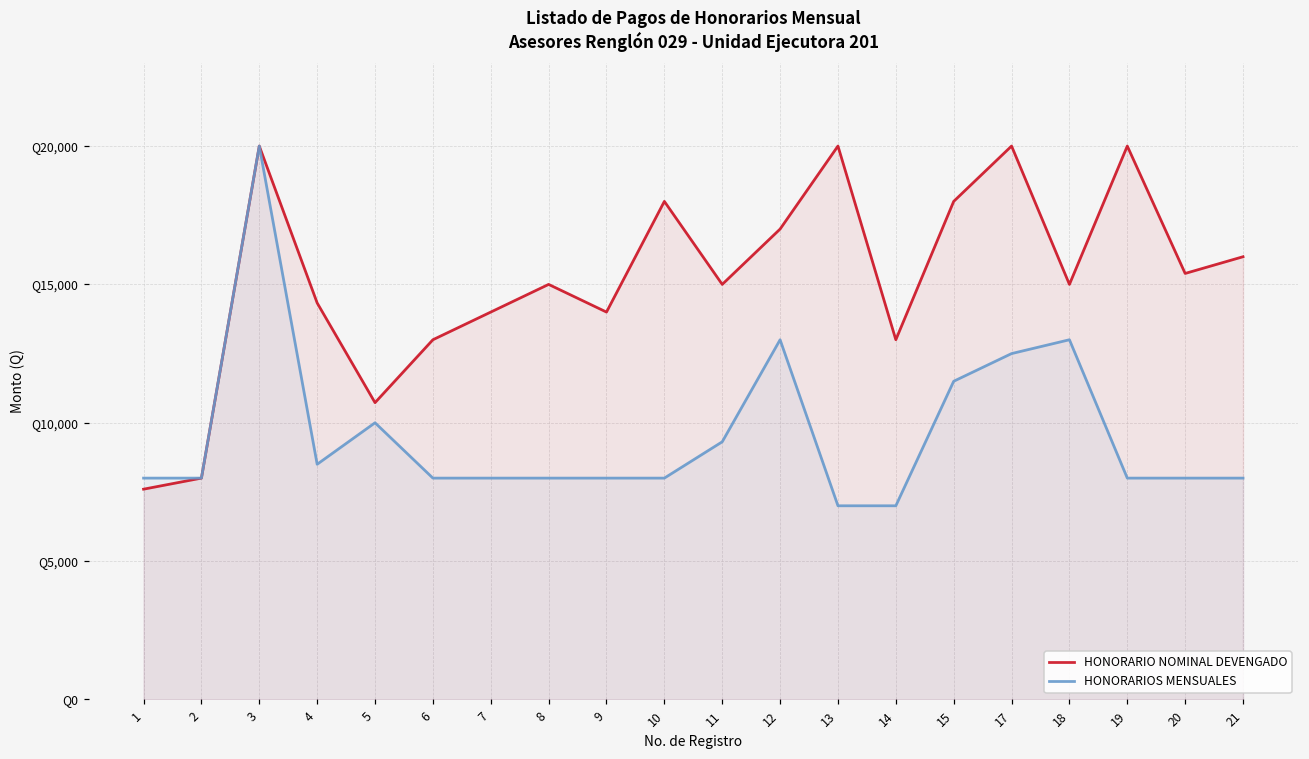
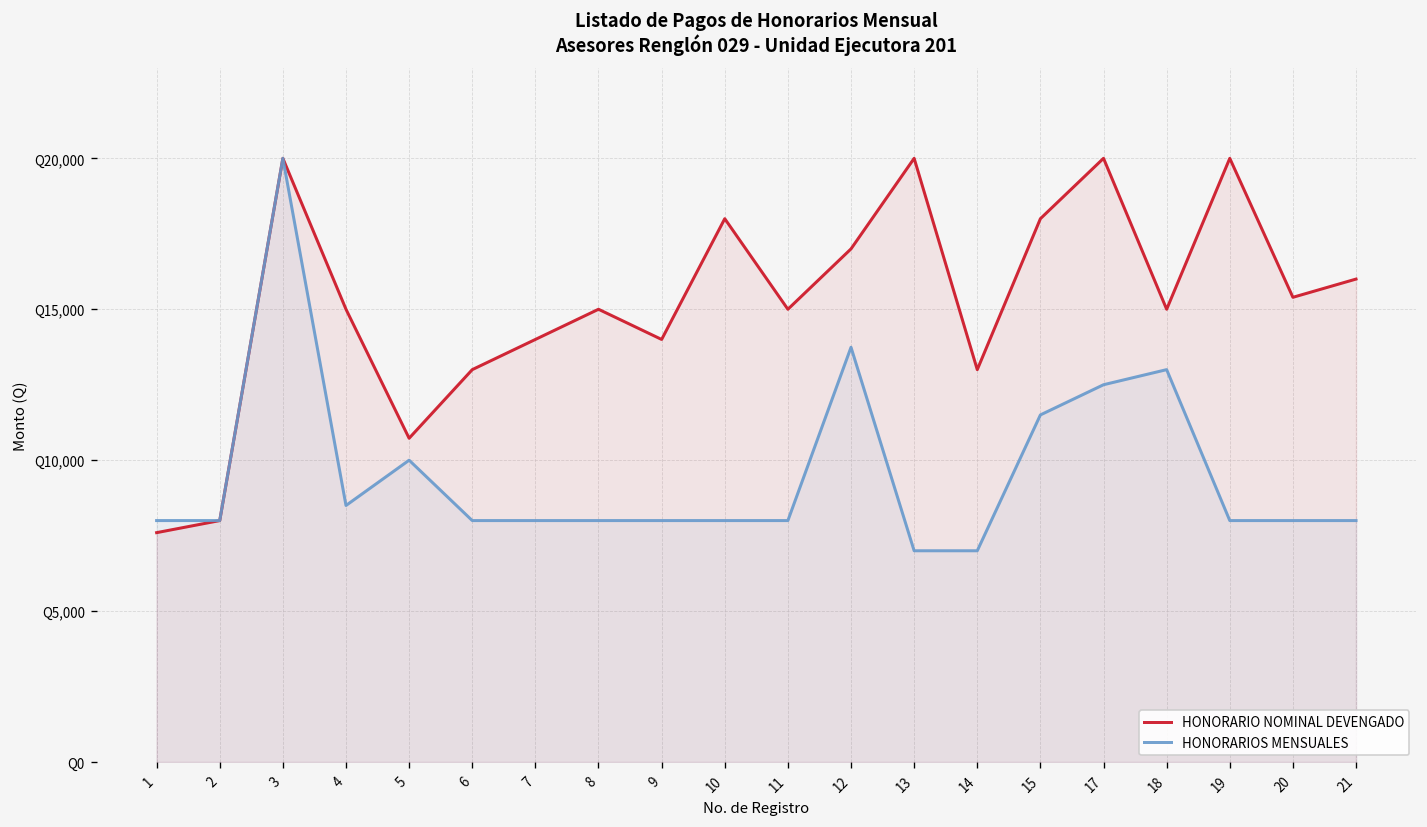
  {
    "HONORARIO NOMINAL DEVENGADO": {
      "1": "Q7,600",
-     "4": "Q14,300",
+     "4": "Q15,000",
      "5": "Q10,700",
      "6": "Q13,000",
      "7": "Q14,000",
      "8": "Q15,000",
      "9": "Q14,000",
      "10": "Q18,000",
      "11": "Q15,000",
      "12": "Q17,000",
      "13": "Q20,000",
      "14": "Q13,000",
      "15": "Q18,000",
      "17": "Q20,000",
      "18": "Q15,000",
      "19": "Q20,000",
      "20": "Q15,400",
      "21": "Q16,000"
    },
    "HONORARIOS MENSUALES": {
      "1": "Q8,000",
      "4": "Q8,500",
      "5": "Q10,000",
      "6": "Q8,000",
      "7": "Q8,000",
      "8": "Q8,000",
      "9": "Q8,000",
      "10": "Q8,000",
-     "11": "Q9,300",
-     "12": "Q13,000",
+     "11": "Q8,000",
+     "12": "Q13,700",
      "13": "Q7,000",
      "14": "Q7,000",
      "15": "Q11,500",
      "17": "Q12,500",
      "18": "Q13,000",
      "19": "Q8,000",
      "20": "Q8,000",
      "21": "Q8,000"
    }
  }
